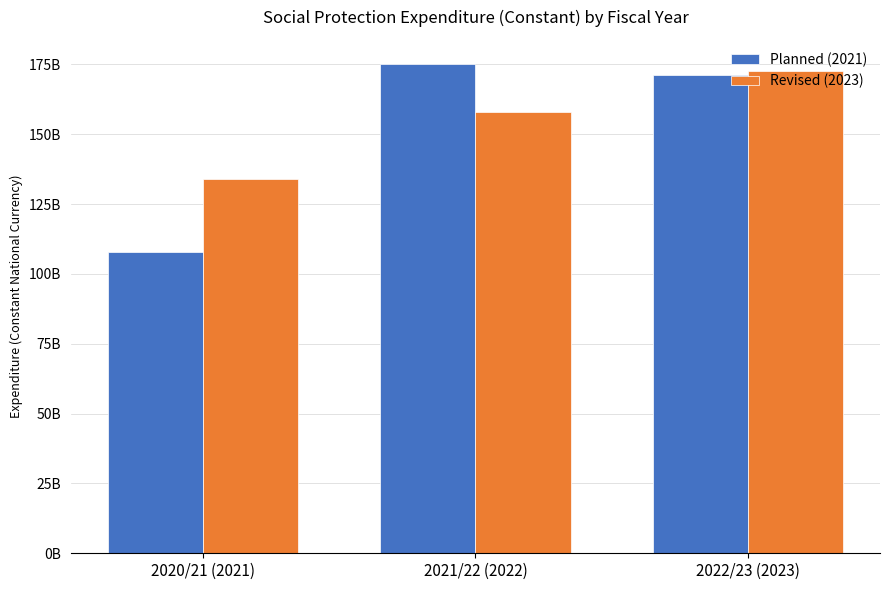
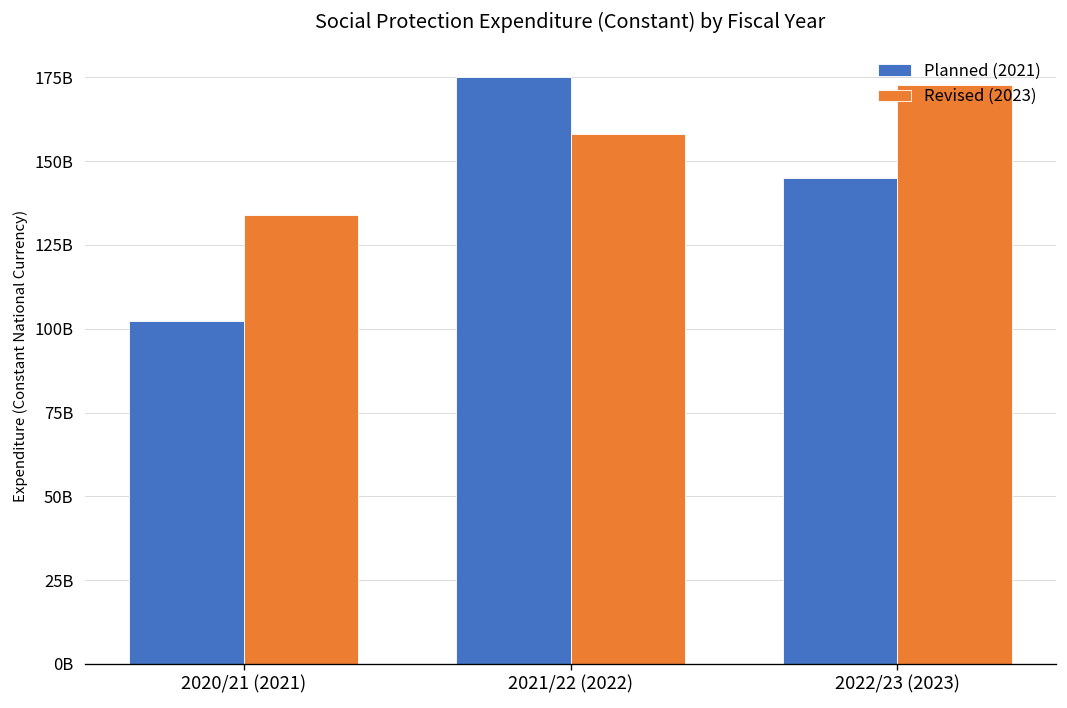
  {
    "Planned (2021)": {
-     "2020/21 (2021)": 108000000000,
+     "2020/21 (2021)": 102000000000,
      "2021/22 (2022)": 175000000000,
-     "2022/23 (2023)": 171000000000
+     "2022/23 (2023)": 145000000000
    },
    "Revised (2023)": {
      "2020/21 (2021)": 134000000000,
      "2021/22 (2022)": 158000000000,
      "2022/23 (2023)": 173000000000
    }
  }
